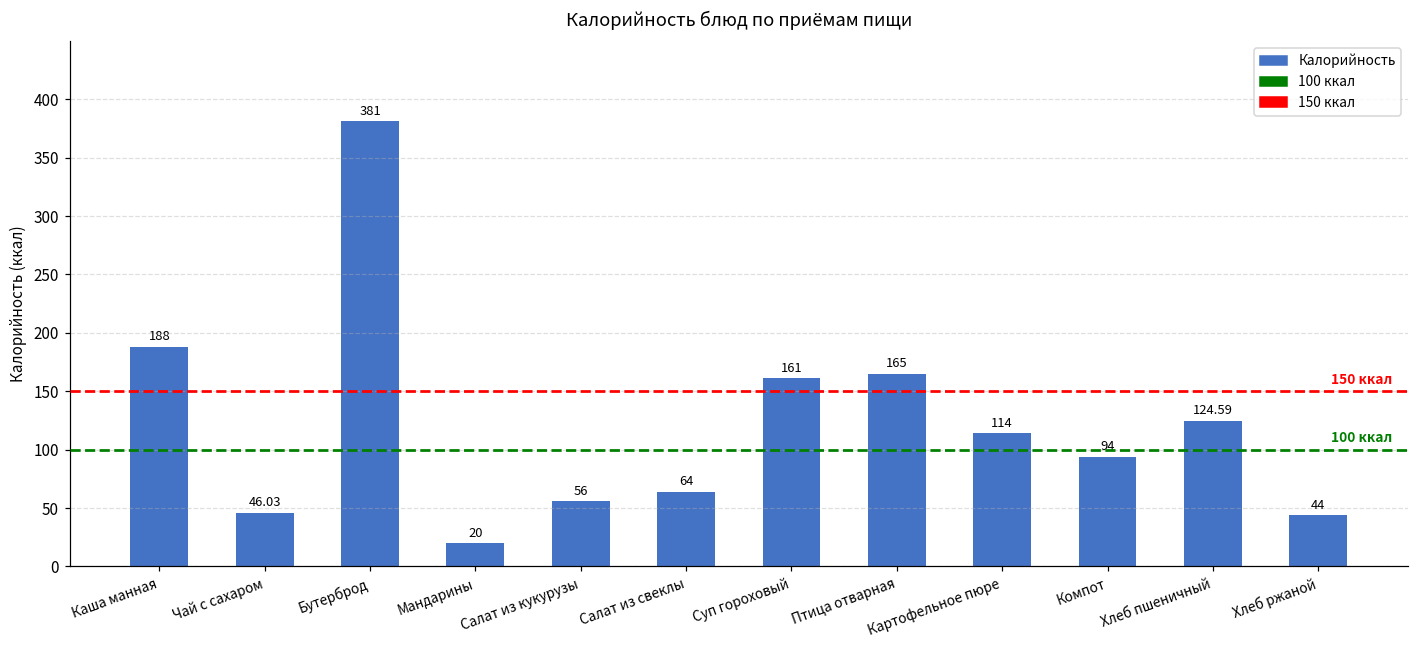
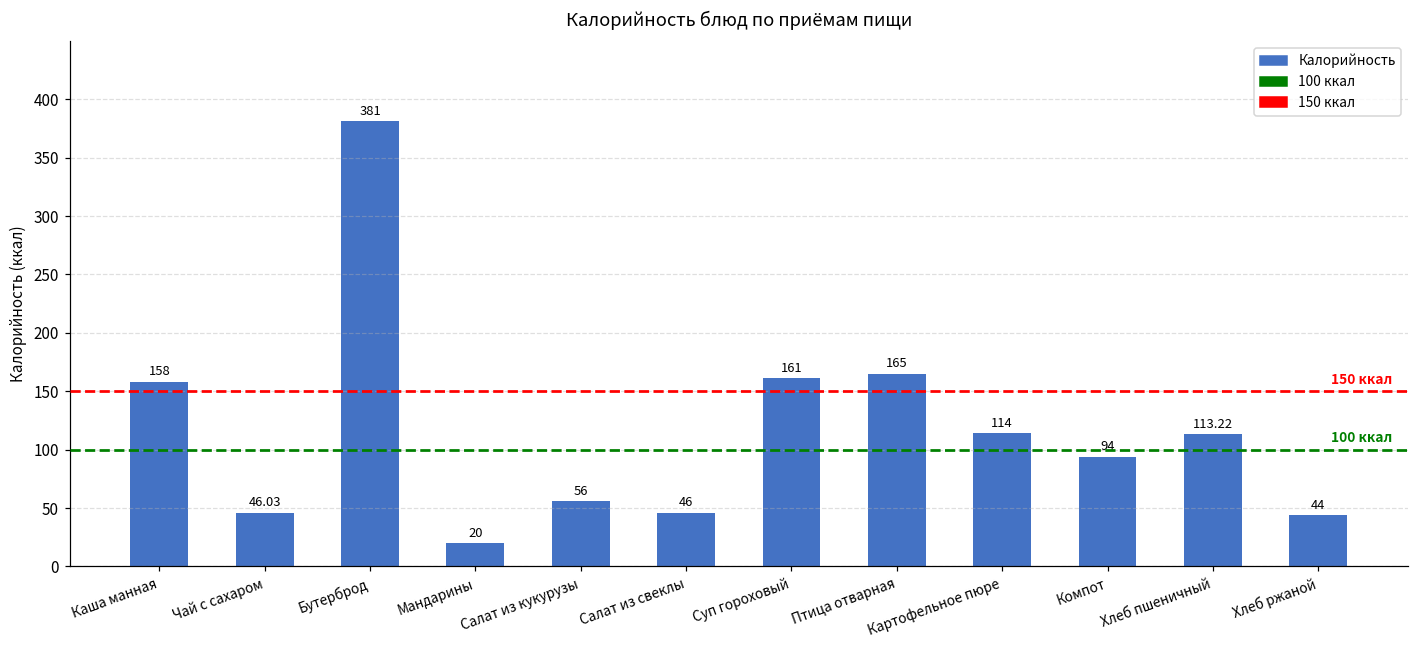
  {
-   "Каша манная": 188,
+   "Каша манная": 158,
    "Чай с сахаром": 46.03,
    "Бутерброд": 381,
    "Мандарины": 20,
    "Салат из кукурузы": 56,
-   "Салат из свеклы": 64,
+   "Салат из свеклы": 46,
    "Суп гороховый": 161,
    "Птица отварная": 165,
    "Картофельное пюре": 114,
    "Компот": 94,
-   "Хлеб пшеничный": 124.59,
+   "Хлеб пшеничный": 113.22,
    "Хлеб ржаной": 44
  }
